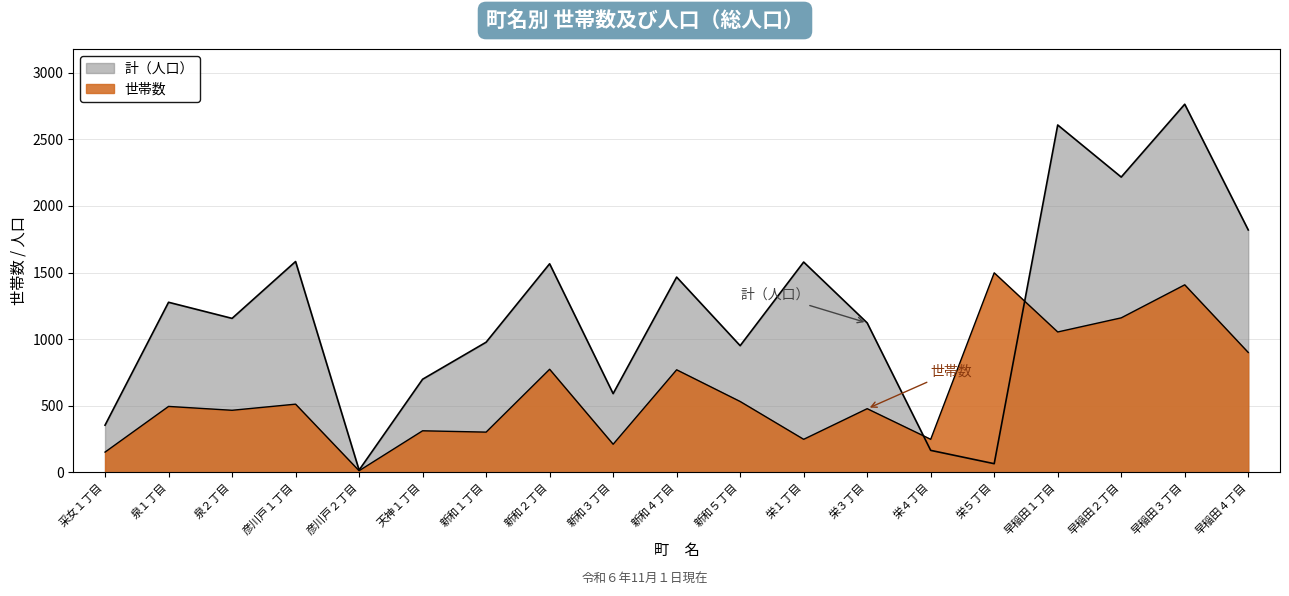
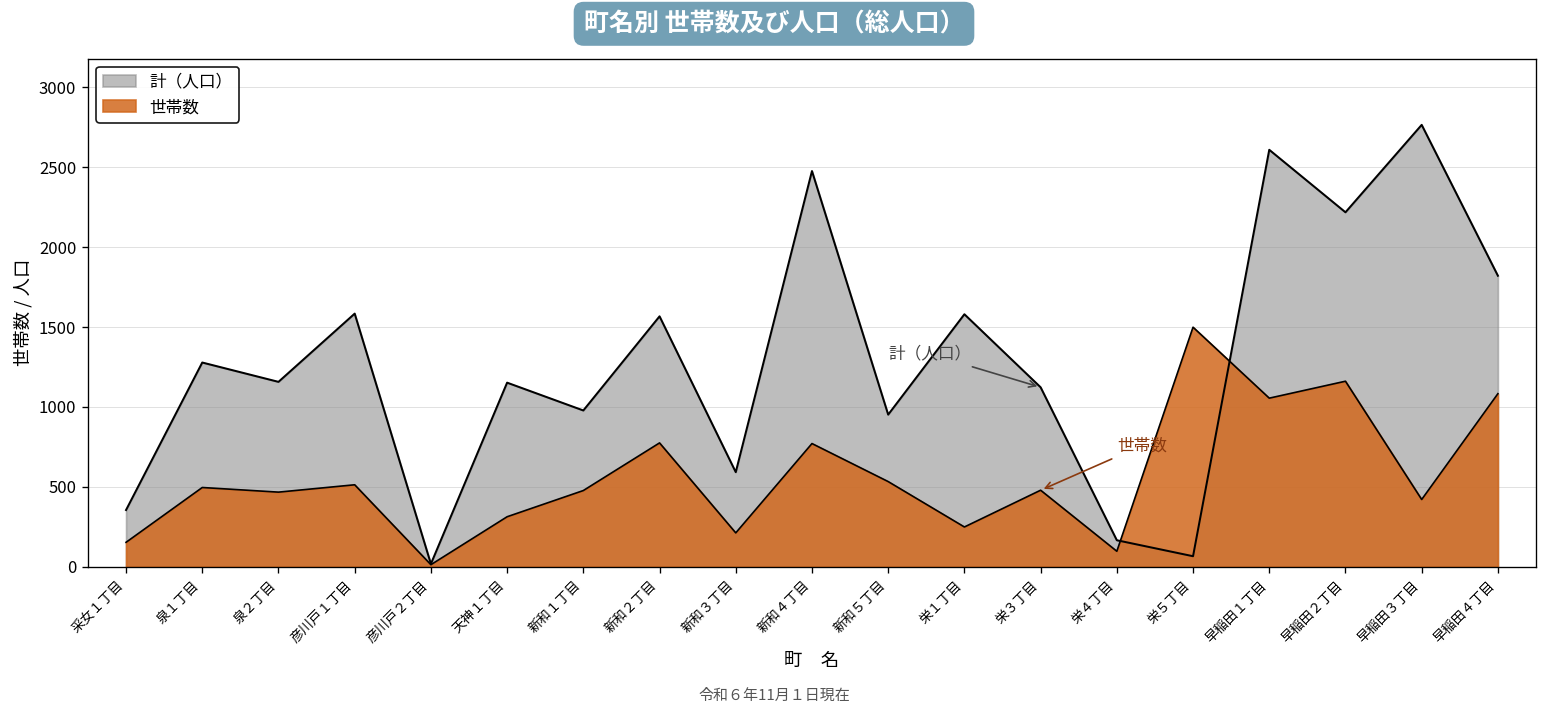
  {
    "計（人口）": {
      "采女１丁目": 350,
      "泉１丁目": 1280,
      "泉２丁目": 1160,
      "彦川戸１丁目": 1580,
-     "天神１丁目": 700,
+     "天神１丁目": 1150,
      "新和１丁目": 980,
      "新和２丁目": 1570,
      "新和３丁目": 590,
-     "新和４丁目": 1470,
+     "新和４丁目": 2480,
      "新和５丁目": 950,
      "栄１丁目": 1580,
      "栄３丁目": 1120,
      "栄４丁目": 170,
      "栄５丁目": 70,
      "早稲田１丁目": 2610,
      "早稲田２丁目": 2220,
      "早稲田３丁目": 2760,
      "早稲田４丁目": 1820
    },
    "世帯数": {
      "采女１丁目": 150,
      "泉１丁目": 500,
      "泉２丁目": 470,
      "彦川戸１丁目": 510,
      "天神１丁目": 310,
-     "新和１丁目": 300,
+     "新和１丁目": 480,
      "新和２丁目": 770,
      "新和３丁目": 210,
      "新和４丁目": 770,
      "新和５丁目": 530,
      "栄１丁目": 250,
      "栄３丁目": 480,
-     "栄４丁目": 250,
+     "栄４丁目": 100,
      "栄５丁目": 1500,
      "早稲田１丁目": 1050,
      "早稲田２丁目": 1160,
-     "早稲田３丁目": 1410,
-     "早稲田４丁目": 900
+     "早稲田３丁目": 420,
+     "早稲田４丁目": 1080
    }
  }
